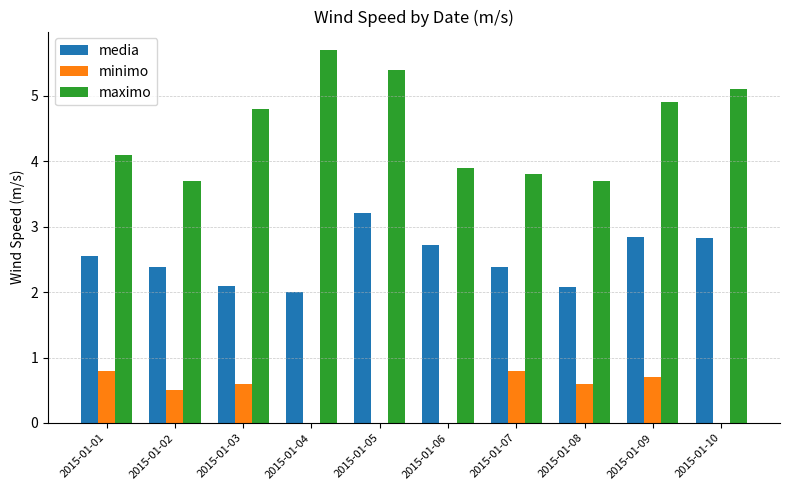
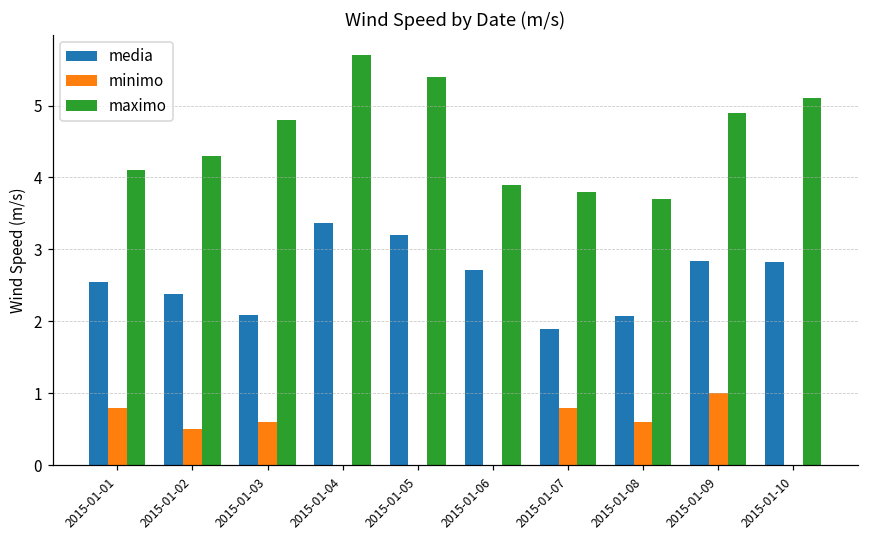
  {
    "media": {
      "2015-01-01": 2.6,
      "2015-01-02": 2.4,
      "2015-01-03": 2.1,
-     "2015-01-04": 2.0,
+     "2015-01-04": 3.4,
      "2015-01-05": 3.2,
      "2015-01-06": 2.7,
-     "2015-01-07": 2.4,
+     "2015-01-07": 1.9,
      "2015-01-08": 2.1,
      "2015-01-09": 2.8,
      "2015-01-10": 2.8
    },
    "minimo": {
      "2015-01-01": 0.8,
      "2015-01-02": 0.5,
      "2015-01-03": 0.6,
      "2015-01-04": 0.0,
      "2015-01-05": 0.0,
      "2015-01-06": 0.0,
      "2015-01-07": 0.8,
      "2015-01-08": 0.6,
-     "2015-01-09": 0.7,
+     "2015-01-09": 1.0,
      "2015-01-10": 0.0
    },
    "maximo": {
      "2015-01-01": 4.1,
-     "2015-01-02": 3.7,
+     "2015-01-02": 4.3,
      "2015-01-03": 4.8,
      "2015-01-04": 5.7,
      "2015-01-05": 5.4,
      "2015-01-06": 3.9,
      "2015-01-07": 3.8,
      "2015-01-08": 3.7,
      "2015-01-09": 4.9,
      "2015-01-10": 5.1
    }
  }
